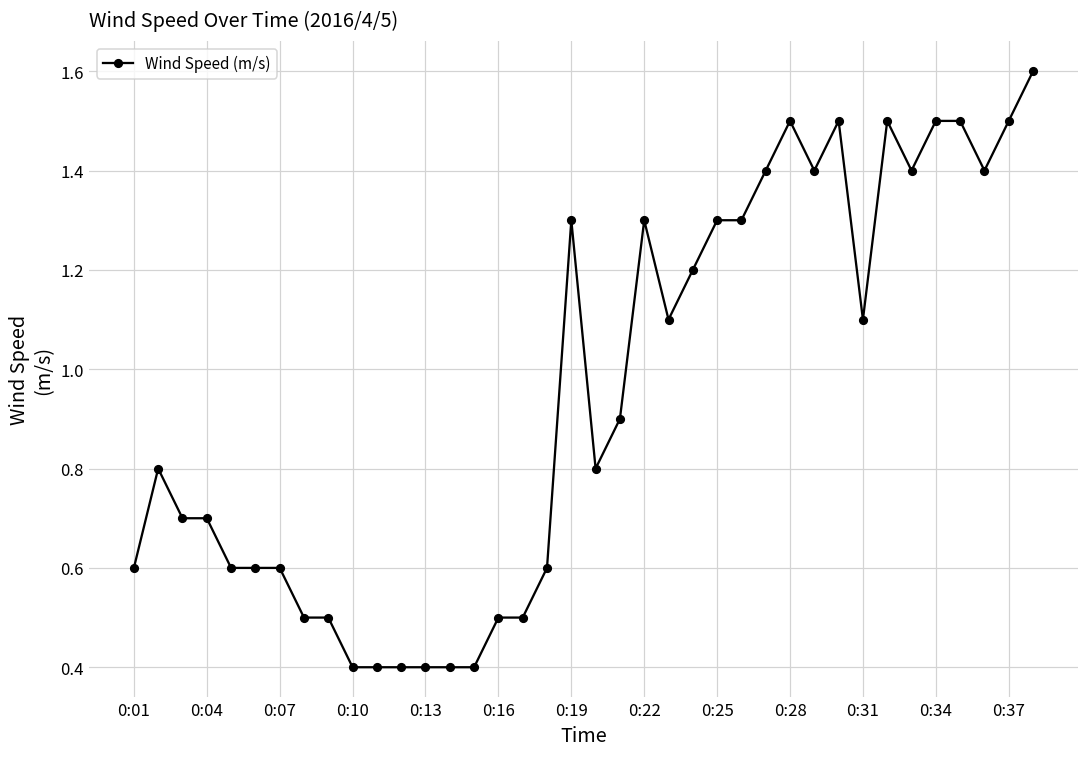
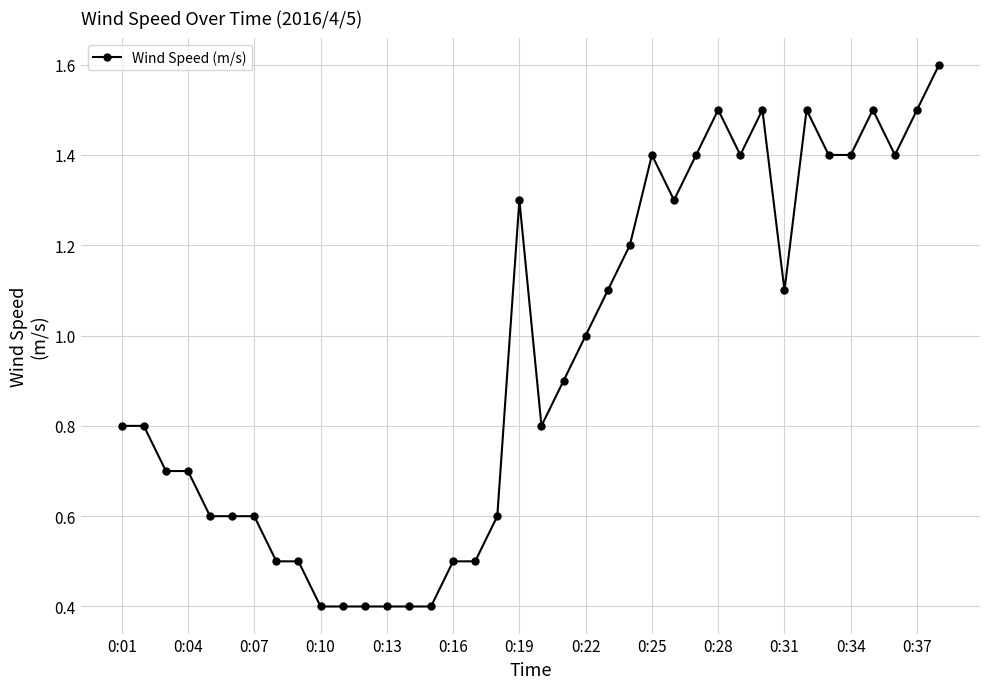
  {
-   "0:01": 0.6,
+   "0:01": 0.8,
    "0:04": 0.7,
    "0:07": 0.6,
    "0:10": 0.4,
    "0:13": 0.4,
    "0:16": 0.5,
    "0:19": 1.3,
-   "0:22": 1.3,
-   "0:25": 1.3,
+   "0:22": 1.0,
+   "0:25": 1.4,
    "0:28": 1.5,
    "0:31": 1.1,
-   "0:34": 1.5,
+   "0:34": 1.4,
    "0:37": 1.5
  }
